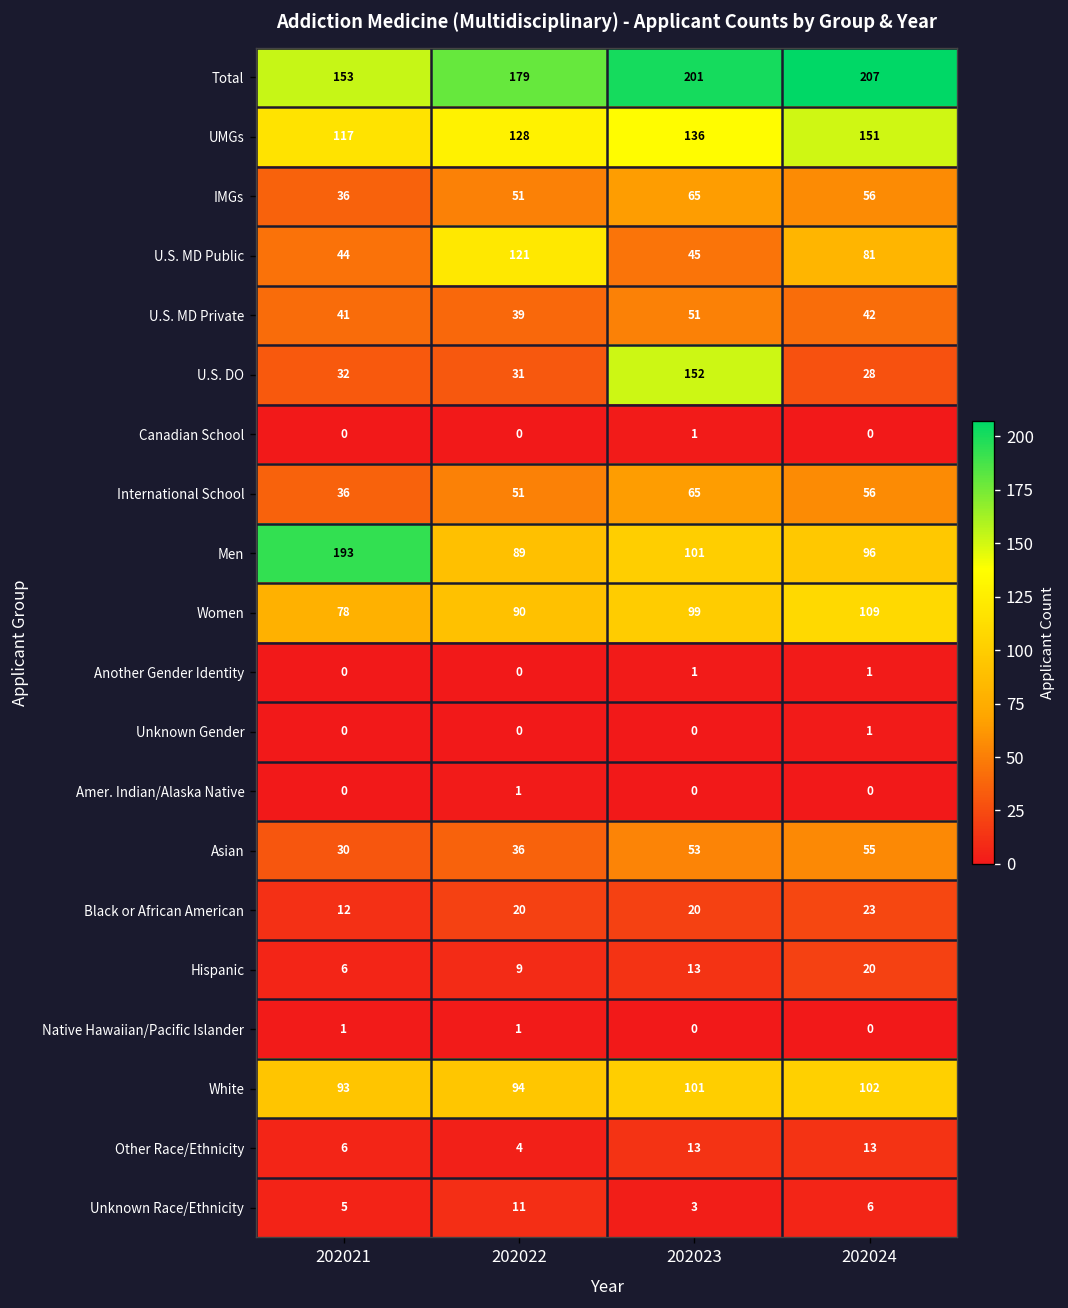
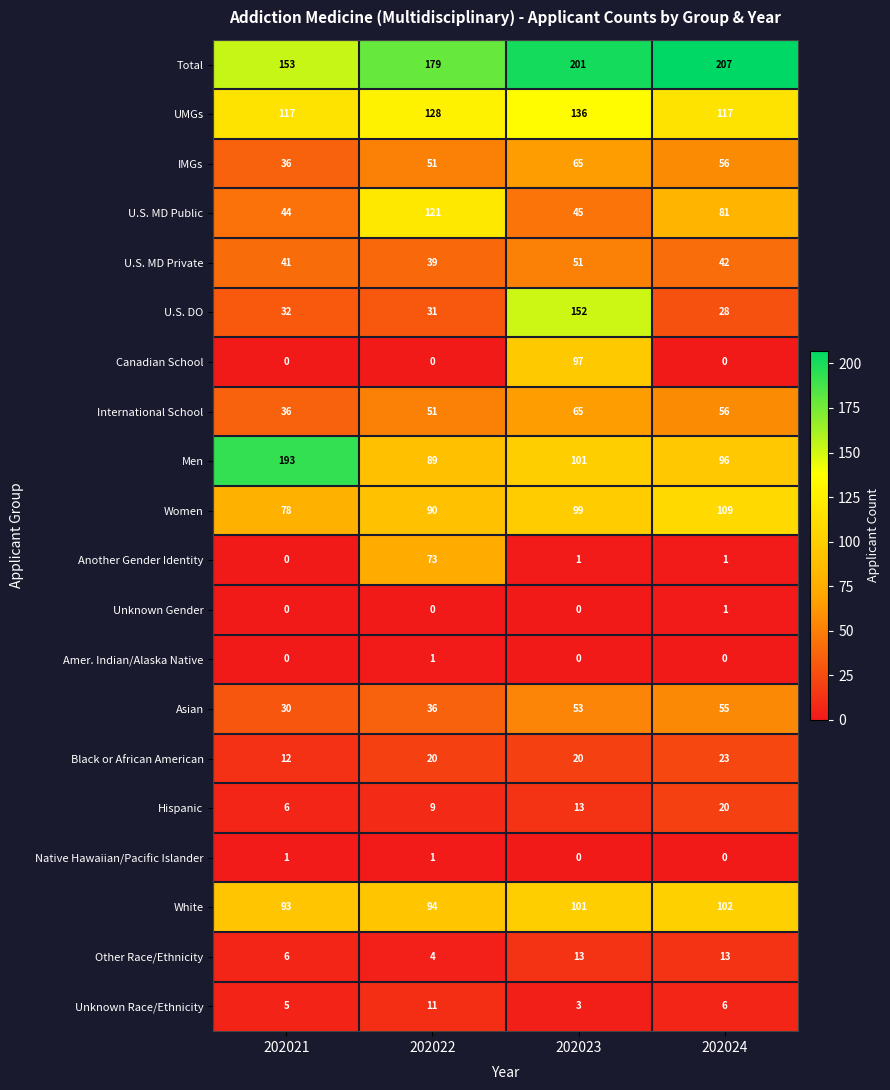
  {
    "Total": {
      "202021": 153,
      "202022": 179,
      "202023": 201,
      "202024": 207
    },
    "UMGs": {
      "202021": 117,
      "202022": 128,
      "202023": 136,
-     "202024": 151
+     "202024": 117
    },
    "IMGs": {
      "202021": 36,
      "202022": 51,
      "202023": 65,
      "202024": 56
    },
    "U.S. MD Public": {
      "202021": 44,
      "202022": 121,
      "202023": 45,
      "202024": 81
    },
    "U.S. MD Private": {
      "202021": 41,
      "202022": 39,
      "202023": 51,
      "202024": 42
    },
    "U.S. DO": {
      "202021": 32,
      "202022": 31,
      "202023": 152,
      "202024": 28
    },
    "Canadian School": {
      "202021": 0,
      "202022": 0,
-     "202023": 1,
+     "202023": 97,
      "202024": 0
    },
    "International School": {
      "202021": 36,
      "202022": 51,
      "202023": 65,
      "202024": 56
    },
    "Men": {
      "202021": 193,
      "202022": 89,
      "202023": 101,
      "202024": 96
    },
    "Women": {
      "202021": 78,
      "202022": 90,
      "202023": 99,
      "202024": 109
    },
    "Another Gender Identity": {
      "202021": 0,
-     "202022": 0,
+     "202022": 73,
      "202023": 1,
      "202024": 1
    },
    "Unknown Gender": {
      "202021": 0,
      "202022": 0,
      "202023": 0,
      "202024": 1
    },
    "Amer. Indian/Alaska Native": {
      "202021": 0,
      "202022": 1,
      "202023": 0,
      "202024": 0
    },
    "Asian": {
      "202021": 30,
      "202022": 36,
      "202023": 53,
      "202024": 55
    },
    "Black or African American": {
      "202021": 12,
      "202022": 20,
      "202023": 20,
      "202024": 23
    },
    "Hispanic": {
      "202021": 6,
      "202022": 9,
      "202023": 13,
      "202024": 20
    },
    "Native Hawaiian/Pacific Islander": {
      "202021": 1,
      "202022": 1,
      "202023": 0,
      "202024": 0
    },
    "White": {
      "202021": 93,
      "202022": 94,
      "202023": 101,
      "202024": 102
    },
    "Other Race/Ethnicity": {
      "202021": 6,
      "202022": 4,
      "202023": 13,
      "202024": 13
    },
    "Unknown Race/Ethnicity": {
      "202021": 5,
      "202022": 11,
      "202023": 3,
      "202024": 6
    }
  }
